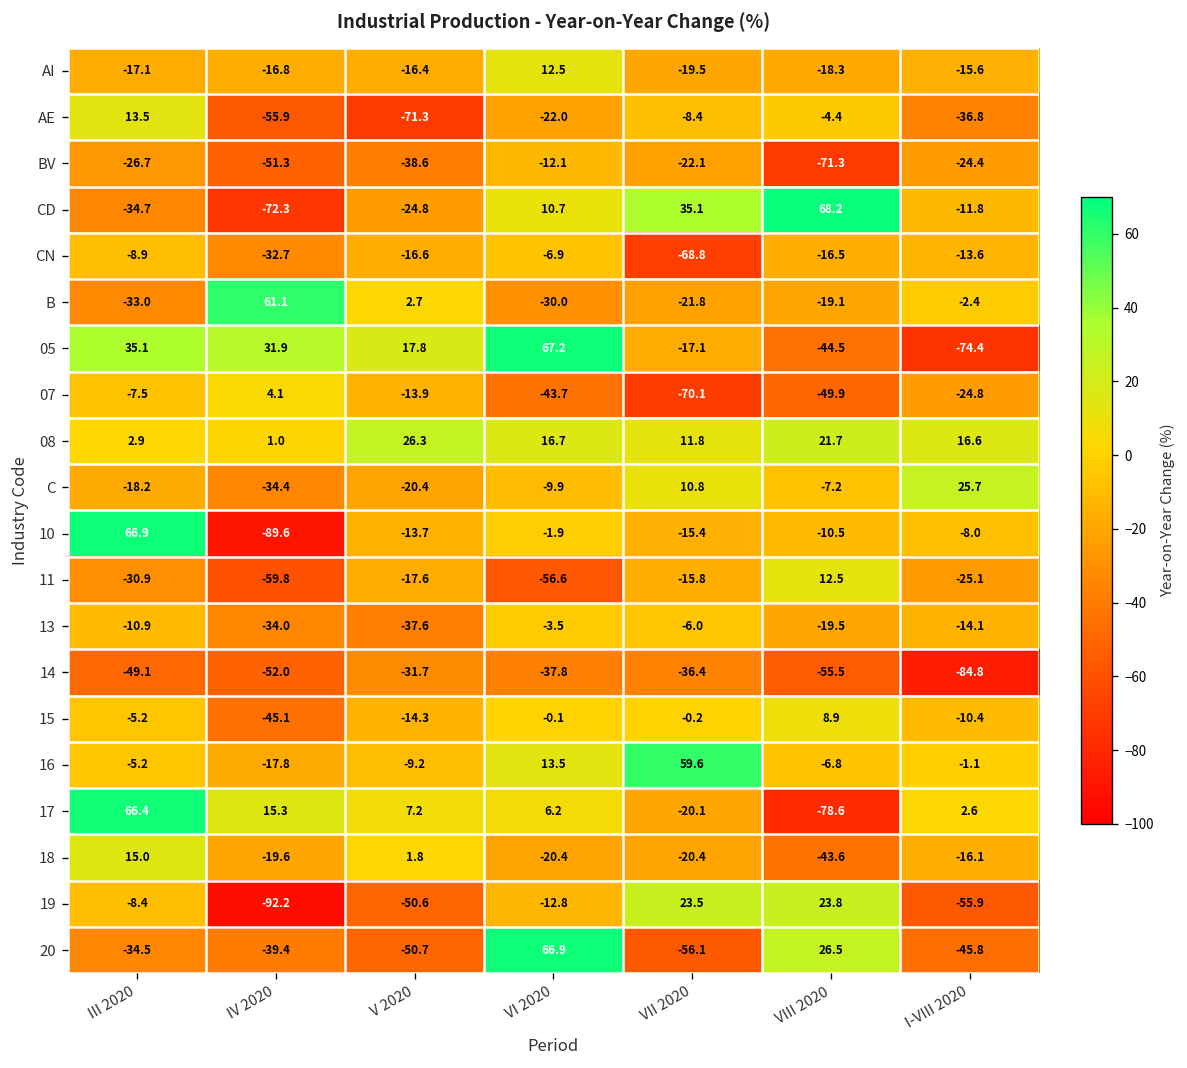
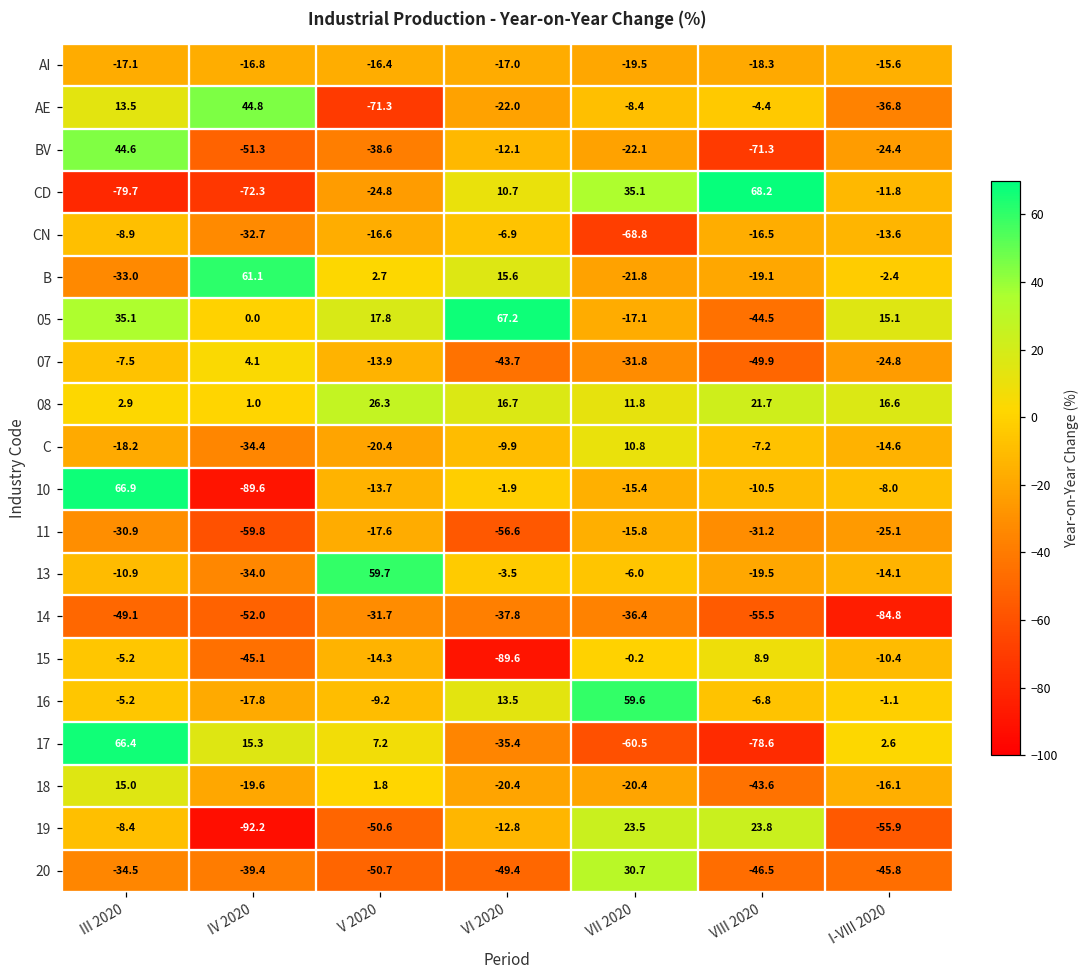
  {
    "AI": {
      "III 2020": -17.1,
      "IV 2020": -16.8,
      "V 2020": -16.4,
-     "VI 2020": 12.5,
+     "VI 2020": -17.0,
      "VII 2020": -19.5,
      "VIII 2020": -18.3,
      "I-VIII 2020": -15.6
    },
    "AE": {
      "III 2020": 13.5,
-     "IV 2020": -55.9,
+     "IV 2020": 44.8,
      "V 2020": -71.3,
      "VI 2020": -22.0,
      "VII 2020": -8.4,
      "VIII 2020": -4.4,
      "I-VIII 2020": -36.8
    },
    "BV": {
-     "III 2020": -26.7,
+     "III 2020": 44.6,
      "IV 2020": -51.3,
      "V 2020": -38.6,
      "VI 2020": -12.1,
      "VII 2020": -22.1,
      "VIII 2020": -71.3,
      "I-VIII 2020": -24.4
    },
    "CD": {
-     "III 2020": -34.7,
+     "III 2020": -79.7,
      "IV 2020": -72.3,
      "V 2020": -24.8,
      "VI 2020": 10.7,
      "VII 2020": 35.1,
      "VIII 2020": 68.2,
      "I-VIII 2020": -11.8
    },
    "CN": {
      "III 2020": -8.9,
      "IV 2020": -32.7,
      "V 2020": -16.6,
      "VI 2020": -6.9,
      "VII 2020": -68.8,
      "VIII 2020": -16.5,
      "I-VIII 2020": -13.6
    },
    "B": {
      "III 2020": -33.0,
      "IV 2020": 61.1,
      "V 2020": 2.7,
-     "VI 2020": -30.0,
+     "VI 2020": 15.6,
      "VII 2020": -21.8,
      "VIII 2020": -19.1,
      "I-VIII 2020": -2.4
    },
    "05": {
      "III 2020": 35.1,
-     "IV 2020": 31.9,
+     "IV 2020": 0.0,
      "V 2020": 17.8,
      "VI 2020": 67.2,
      "VII 2020": -17.1,
      "VIII 2020": -44.5,
-     "I-VIII 2020": -74.4
+     "I-VIII 2020": 15.1
    },
    "07": {
      "III 2020": -7.5,
      "IV 2020": 4.1,
      "V 2020": -13.9,
      "VI 2020": -43.7,
-     "VII 2020": -70.1,
+     "VII 2020": -31.8,
      "VIII 2020": -49.9,
      "I-VIII 2020": -24.8
    },
    "08": {
      "III 2020": 2.9,
      "IV 2020": 1.0,
      "V 2020": 26.3,
      "VI 2020": 16.7,
      "VII 2020": 11.8,
      "VIII 2020": 21.7,
      "I-VIII 2020": 16.6
    },
    "C": {
      "III 2020": -18.2,
      "IV 2020": -34.4,
      "V 2020": -20.4,
      "VI 2020": -9.9,
      "VII 2020": 10.8,
      "VIII 2020": -7.2,
-     "I-VIII 2020": 25.7
+     "I-VIII 2020": -14.6
    },
    "10": {
      "III 2020": 66.9,
      "IV 2020": -89.6,
      "V 2020": -13.7,
      "VI 2020": -1.9,
      "VII 2020": -15.4,
      "VIII 2020": -10.5,
      "I-VIII 2020": -8.0
    },
    "11": {
      "III 2020": -30.9,
      "IV 2020": -59.8,
      "V 2020": -17.6,
      "VI 2020": -56.6,
      "VII 2020": -15.8,
-     "VIII 2020": 12.5,
+     "VIII 2020": -31.2,
      "I-VIII 2020": -25.1
    },
    "13": {
      "III 2020": -10.9,
      "IV 2020": -34.0,
-     "V 2020": -37.6,
+     "V 2020": 59.7,
      "VI 2020": -3.5,
      "VII 2020": -6.0,
      "VIII 2020": -19.5,
      "I-VIII 2020": -14.1
    },
    "14": {
      "III 2020": -49.1,
      "IV 2020": -52.0,
      "V 2020": -31.7,
      "VI 2020": -37.8,
      "VII 2020": -36.4,
      "VIII 2020": -55.5,
      "I-VIII 2020": -84.8
    },
    "15": {
      "III 2020": -5.2,
      "IV 2020": -45.1,
      "V 2020": -14.3,
-     "VI 2020": -0.1,
+     "VI 2020": -89.6,
      "VII 2020": -0.2,
      "VIII 2020": 8.9,
      "I-VIII 2020": -10.4
    },
    "16": {
      "III 2020": -5.2,
      "IV 2020": -17.8,
      "V 2020": -9.2,
      "VI 2020": 13.5,
      "VII 2020": 59.6,
      "VIII 2020": -6.8,
      "I-VIII 2020": -1.1
    },
    "17": {
      "III 2020": 66.4,
      "IV 2020": 15.3,
      "V 2020": 7.2,
-     "VI 2020": 6.2,
-     "VII 2020": -20.1,
+     "VI 2020": -35.4,
+     "VII 2020": -60.5,
      "VIII 2020": -78.6,
      "I-VIII 2020": 2.6
    },
    "18": {
      "III 2020": 15.0,
      "IV 2020": -19.6,
      "V 2020": 1.8,
      "VI 2020": -20.4,
      "VII 2020": -20.4,
      "VIII 2020": -43.6,
      "I-VIII 2020": -16.1
    },
    "19": {
      "III 2020": -8.4,
      "IV 2020": -92.2,
      "V 2020": -50.6,
      "VI 2020": -12.8,
      "VII 2020": 23.5,
      "VIII 2020": 23.8,
      "I-VIII 2020": -55.9
    },
    "20": {
      "III 2020": -34.5,
      "IV 2020": -39.4,
      "V 2020": -50.7,
-     "VI 2020": 66.9,
-     "VII 2020": -56.1,
-     "VIII 2020": 26.5,
+     "VI 2020": -49.4,
+     "VII 2020": 30.7,
+     "VIII 2020": -46.5,
      "I-VIII 2020": -45.8
    }
  }
